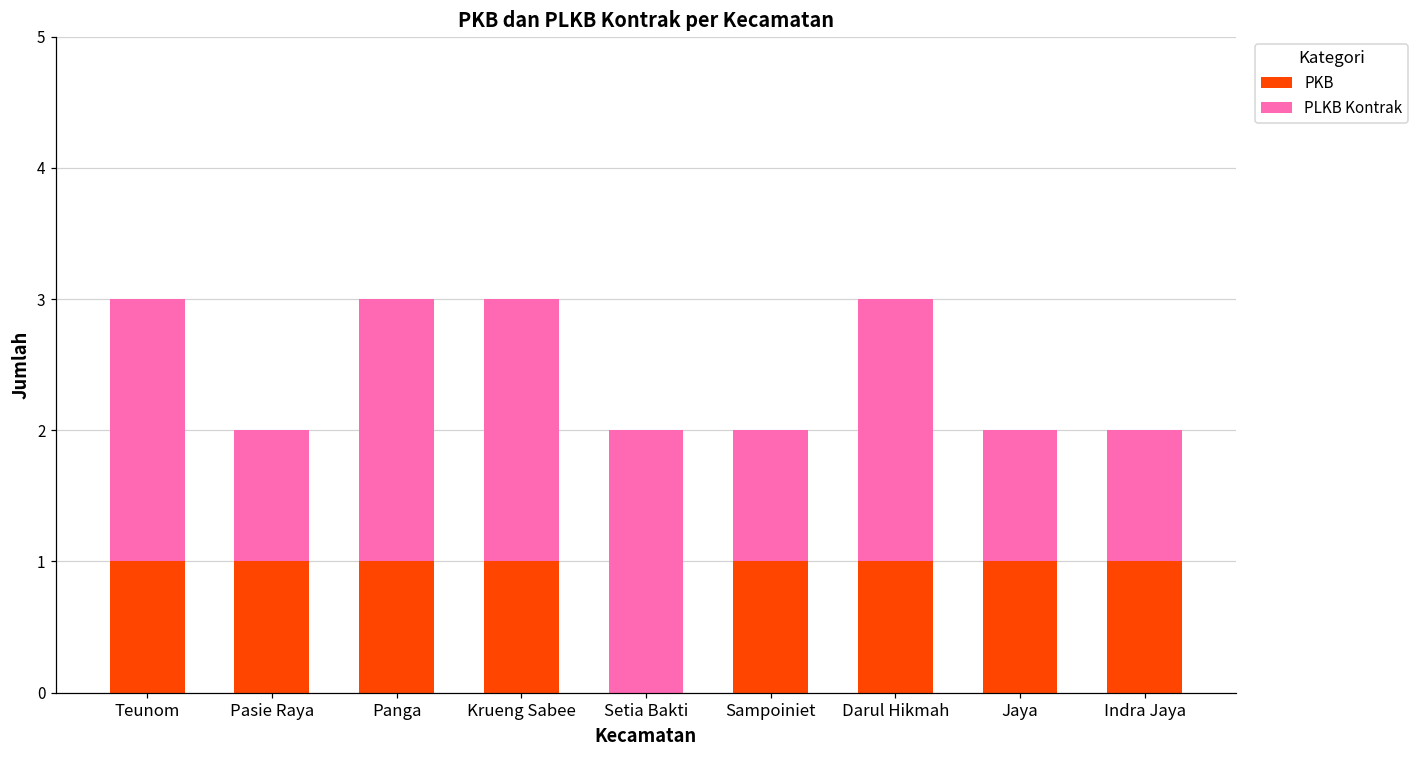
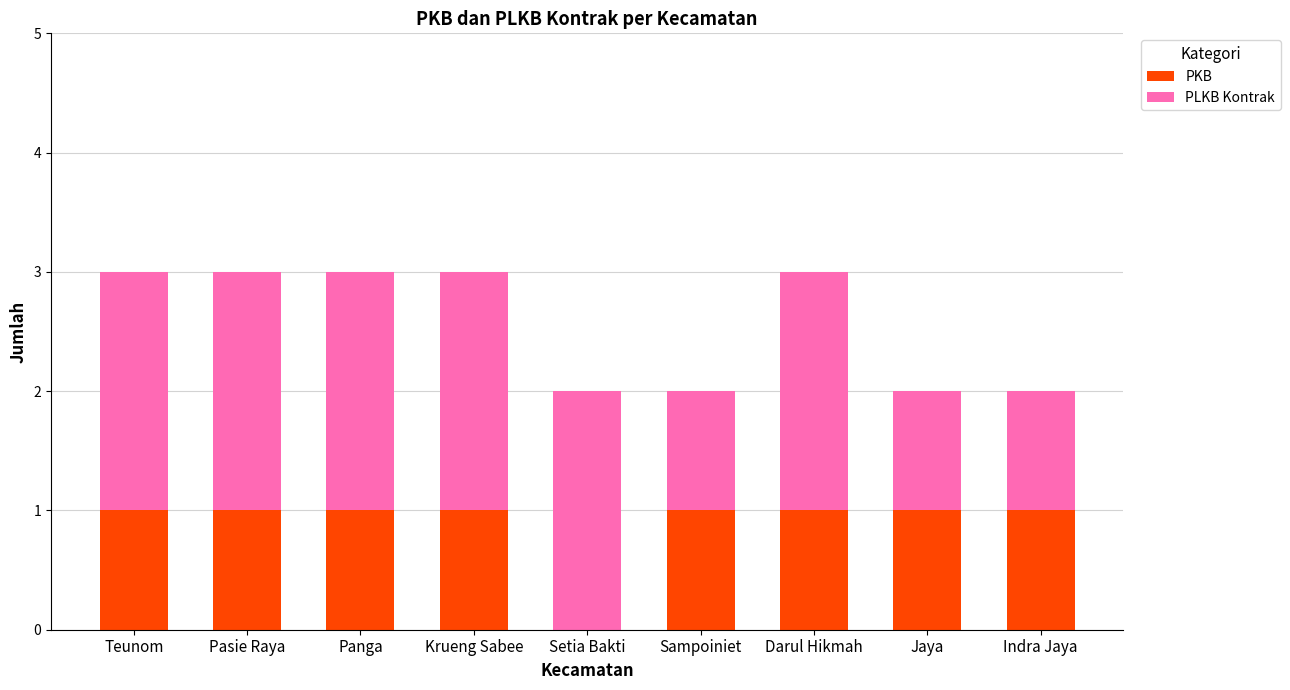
  {
    "PKB": {
      "Teunom": 1,
      "Pasie Raya": 1,
      "Panga": 1,
      "Krueng Sabee": 1,
      "Setia Bakti": 0,
      "Sampoiniet": 1,
      "Darul Hikmah": 1,
      "Jaya": 1,
      "Indra Jaya": 1
    },
    "PLKB Kontrak": {
      "Teunom": 2,
-     "Pasie Raya": 1,
+     "Pasie Raya": 2,
      "Panga": 2,
      "Krueng Sabee": 2,
      "Setia Bakti": 2,
      "Sampoiniet": 1,
      "Darul Hikmah": 2,
      "Jaya": 1,
      "Indra Jaya": 1
    }
  }
